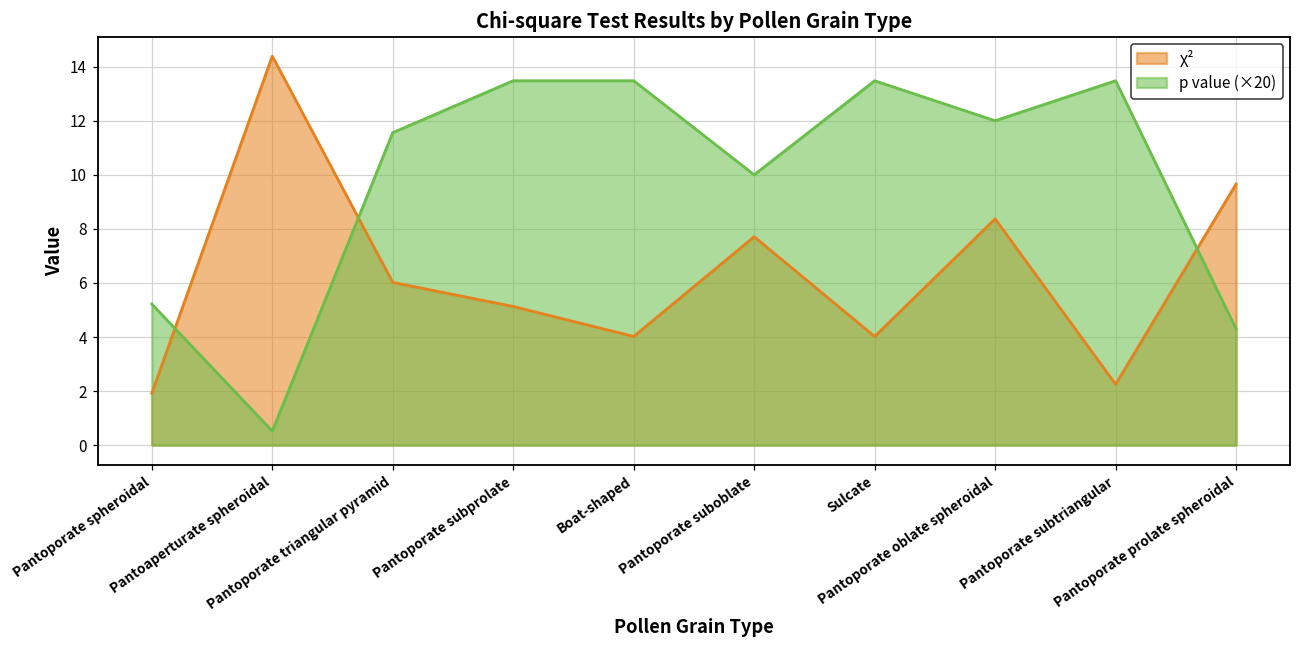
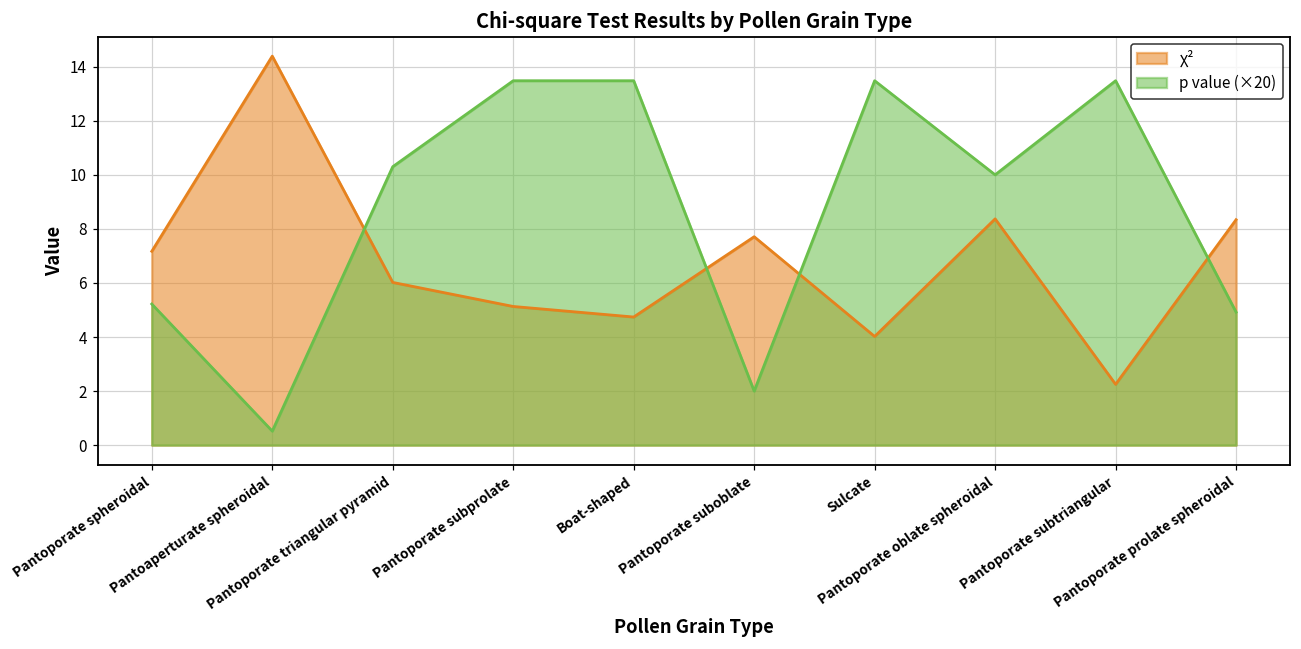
  {
    "χ²": {
-     "Pantoporate spheroidal": 1.9,
+     "Pantoporate spheroidal": 7.2,
      "Pantoaperturate spheroidal": 14.4,
      "Pantoporate triangular pyramid": 6.0,
      "Pantoporate subprolate": 5.1,
-     "Boat-shaped": 4.0,
+     "Boat-shaped": 4.7,
      "Pantoporate suboblate": 7.7,
      "Sulcate": 4.0,
      "Pantoporate oblate spheroidal": 8.4,
      "Pantoporate subtriangular": 2.3,
-     "Pantoporate prolate spheroidal": 9.7
+     "Pantoporate prolate spheroidal": 8.3
    },
    "p value (×20)": {
      "Pantoporate spheroidal": 5.2,
      "Pantoaperturate spheroidal": 0.5,
-     "Pantoporate triangular pyramid": 11.6,
+     "Pantoporate triangular pyramid": 10.3,
      "Pantoporate subprolate": 13.5,
      "Boat-shaped": 13.5,
-     "Pantoporate suboblate": 10.0,
+     "Pantoporate suboblate": 2.0,
      "Sulcate": 13.5,
-     "Pantoporate oblate spheroidal": 12.0,
+     "Pantoporate oblate spheroidal": 10.0,
      "Pantoporate subtriangular": 13.5,
-     "Pantoporate prolate spheroidal": 4.3
+     "Pantoporate prolate spheroidal": 4.9
    }
  }
